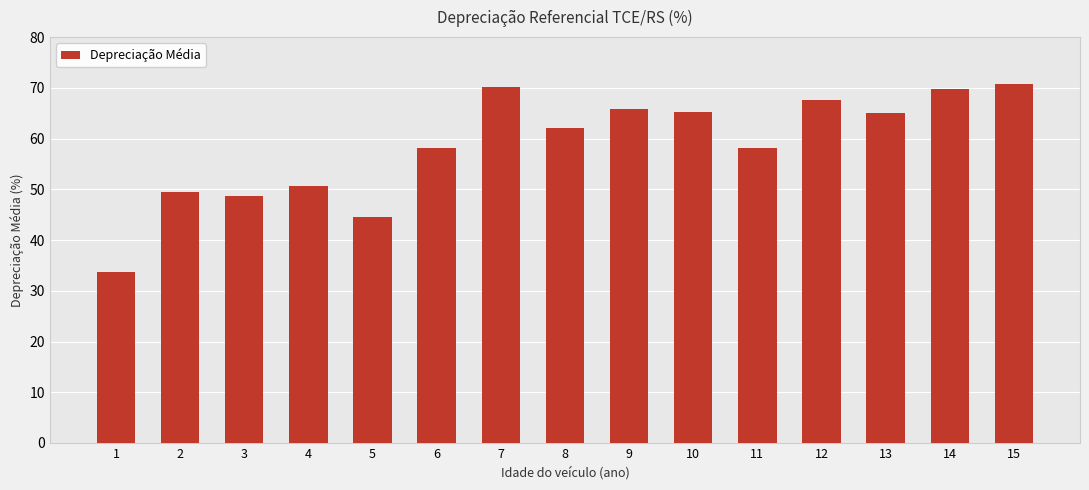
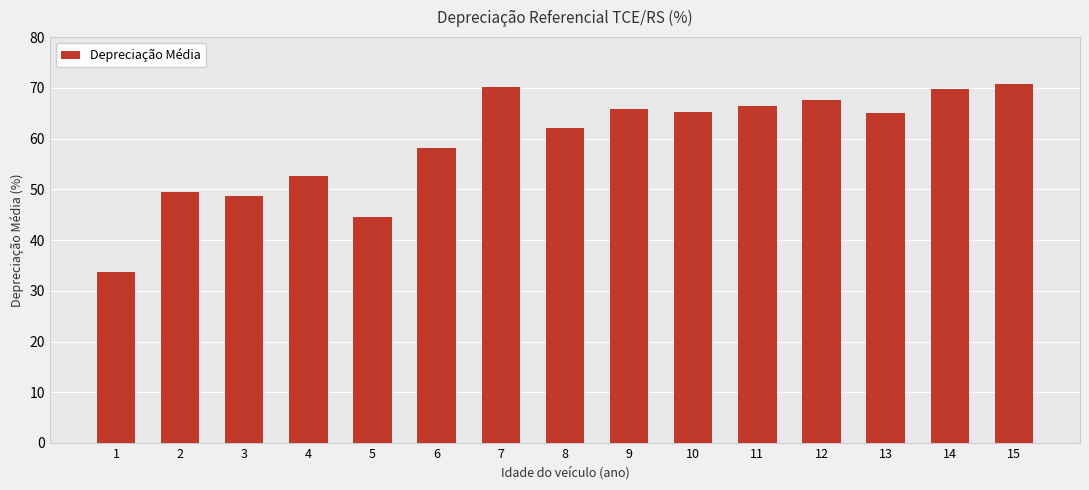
  {
    "1": 34,
    "2": 49,
    "3": 49,
-   "4": 51,
+   "4": 53,
    "5": 45,
    "6": 58,
    "7": 70,
    "8": 62,
    "9": 66,
    "10": 65,
-   "11": 58,
+   "11": 66,
    "12": 68,
    "13": 65,
    "14": 70,
    "15": 71
  }
